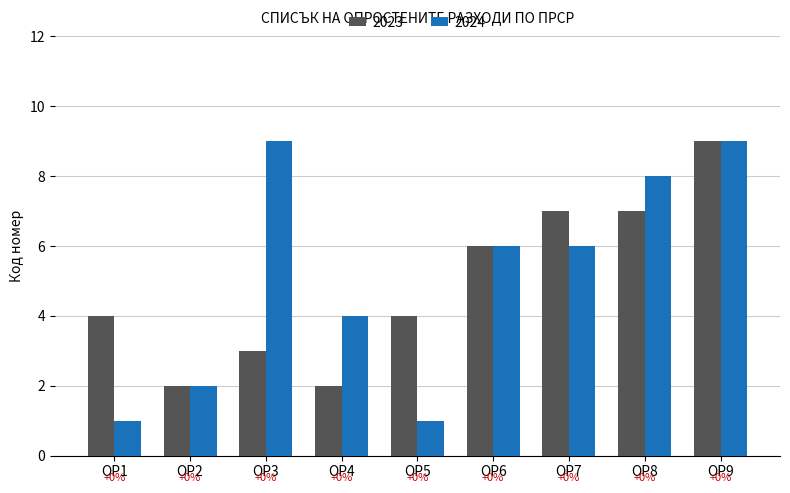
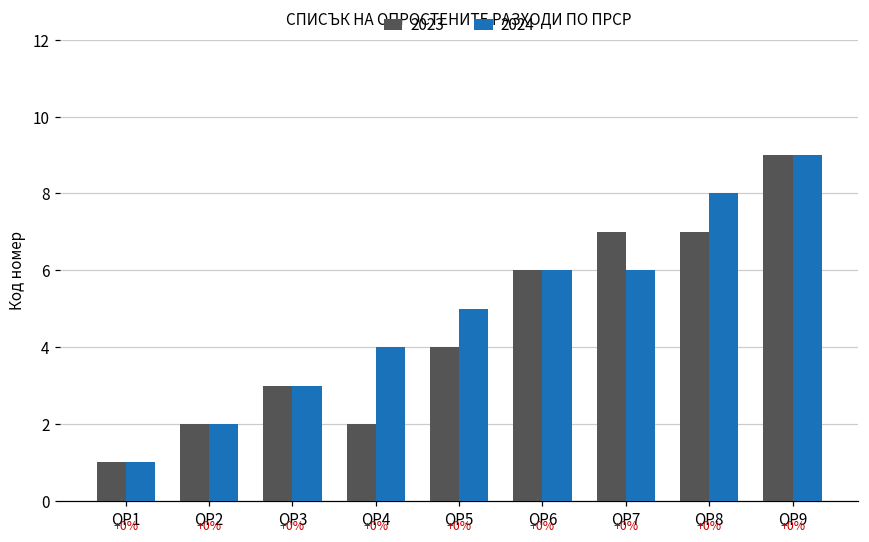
  {
    "2023": {
-     "ОР1": 4,
+     "ОР1": 1,
      "ОР2": 2,
      "ОР3": 3,
      "ОР4": 2,
      "ОР5": 4,
      "ОР6": 6,
      "ОР7": 7,
      "ОР8": 7,
      "ОР9": 9
    },
    "2024": {
      "ОР1": 1,
      "ОР2": 2,
-     "ОР3": 9,
+     "ОР3": 3,
      "ОР4": 4,
-     "ОР5": 1,
+     "ОР5": 5,
      "ОР6": 6,
      "ОР7": 6,
      "ОР8": 8,
      "ОР9": 9
    }
  }
